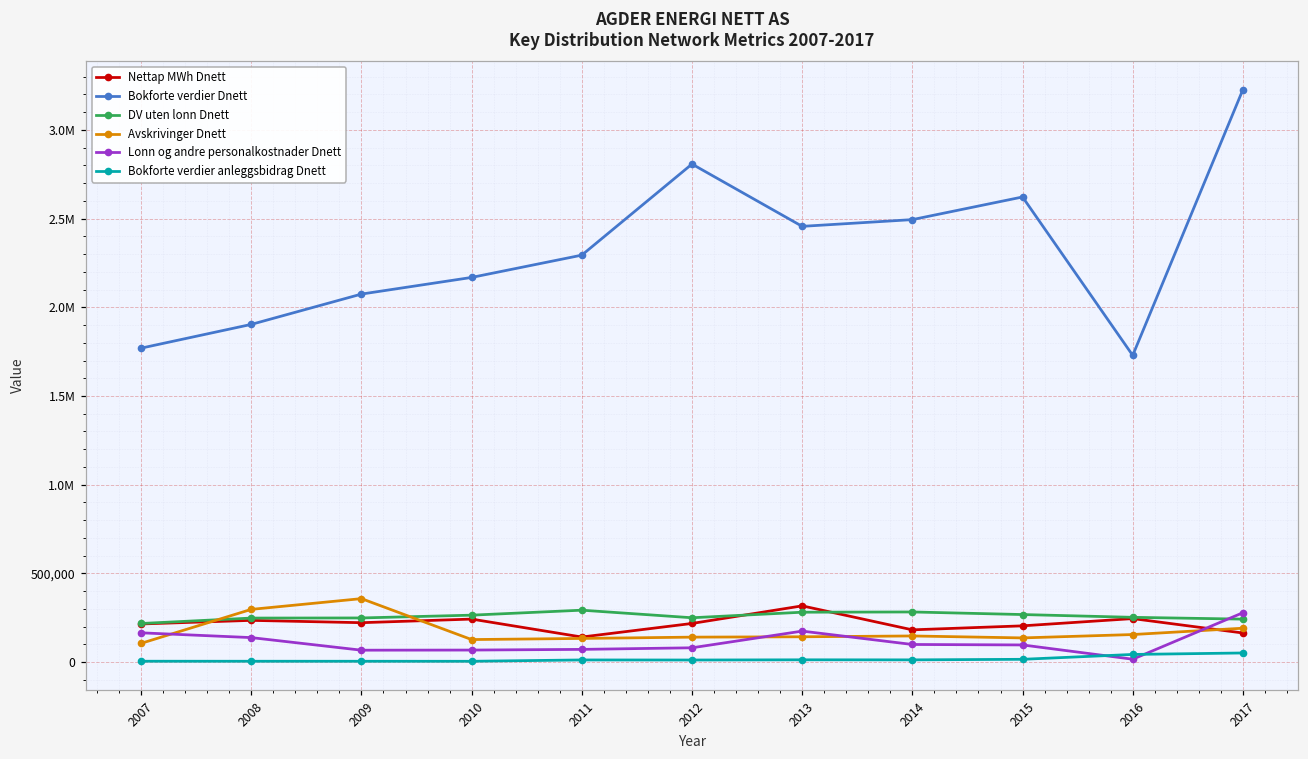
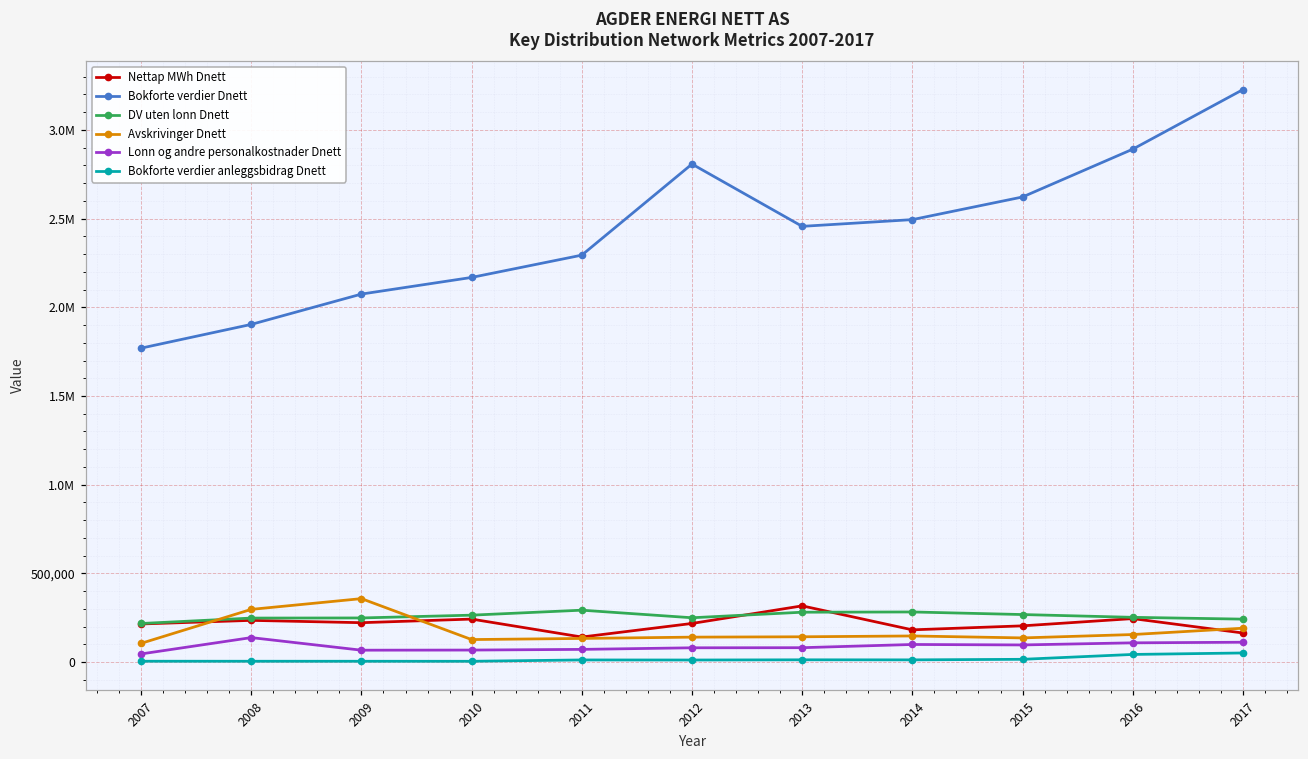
  {
    "Nettap MWh Dnett": {
      "2009": "220,000",
      "2010": "240,000",
      "2012": "220,000",
      "2013": "320,000",
      "2014": "180,000",
      "2015": "200,000",
      "2017": "160,000"
    },
    "Bokforte verdier Dnett": {
      "2007": "1,770,000",
      "2008": "1,900,000",
      "2009": "2,070,000",
      "2010": "2,170,000",
      "2011": "2,290,000",
      "2012": "2,810,000",
      "2013": "2,460,000",
      "2014": "2,490,000",
      "2015": "2,620,000",
-     "2016": "1,730,000",
+     "2016": "2,890,000",
      "2017": "3,230,000"
    },
    "DV uten lonn Dnett": {
      "2009": "250,000",
      "2010": "260,000",
      "2011": "290,000",
      "2012": "250,000",
      "2013": "280,000",
      "2014": "280,000",
      "2015": "270,000",
      "2017": "240,000"
    },
    "Avskrivinger Dnett": {
      "2007": "110,000",
      "2008": "300,000",
      "2009": "360,000",
      "2010": "130,000",
      "2012": "140,000",
      "2013": "140,000",
      "2014": "150,000",
      "2015": "140,000",
      "2016": "160,000",
      "2017": "190,000"
    },
    "Lonn og andre personalkostnader Dnett": {
-     "2007": "160,000",
+     "2007": "50,000",
      "2008": "140,000",
      "2009": "70,000",
      "2010": "70,000",
      "2011": "70,000",
      "2012": "80,000",
-     "2013": "170,000",
+     "2013": "80,000",
      "2014": "100,000",
      "2015": "100,000",
-     "2016": "20,000",
-     "2017": "280,000"
+     "2016": "110,000",
+     "2017": "110,000"
    },
    "Bokforte verdier anleggsbidrag Dnett": {
      "2007": "0",
      "2008": "0",
      "2009": "0",
      "2010": "0",
      "2011": "10,000",
      "2012": "10,000",
      "2013": "10,000",
      "2014": "10,000",
      "2015": "20,000",
      "2016": "40,000",
      "2017": "50,000"
    }
  }
